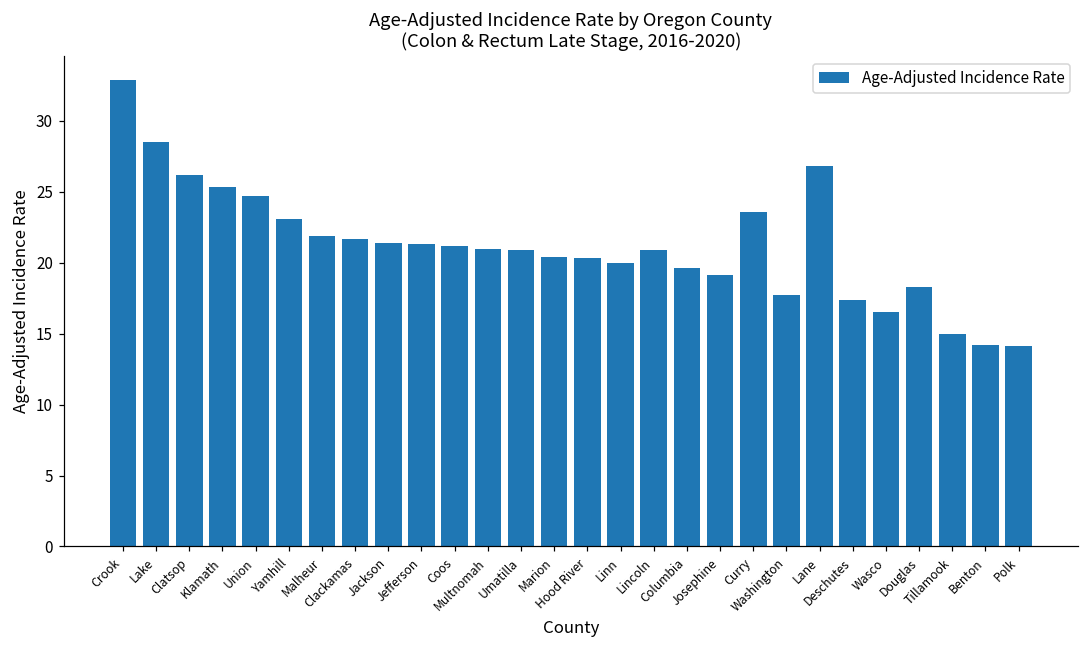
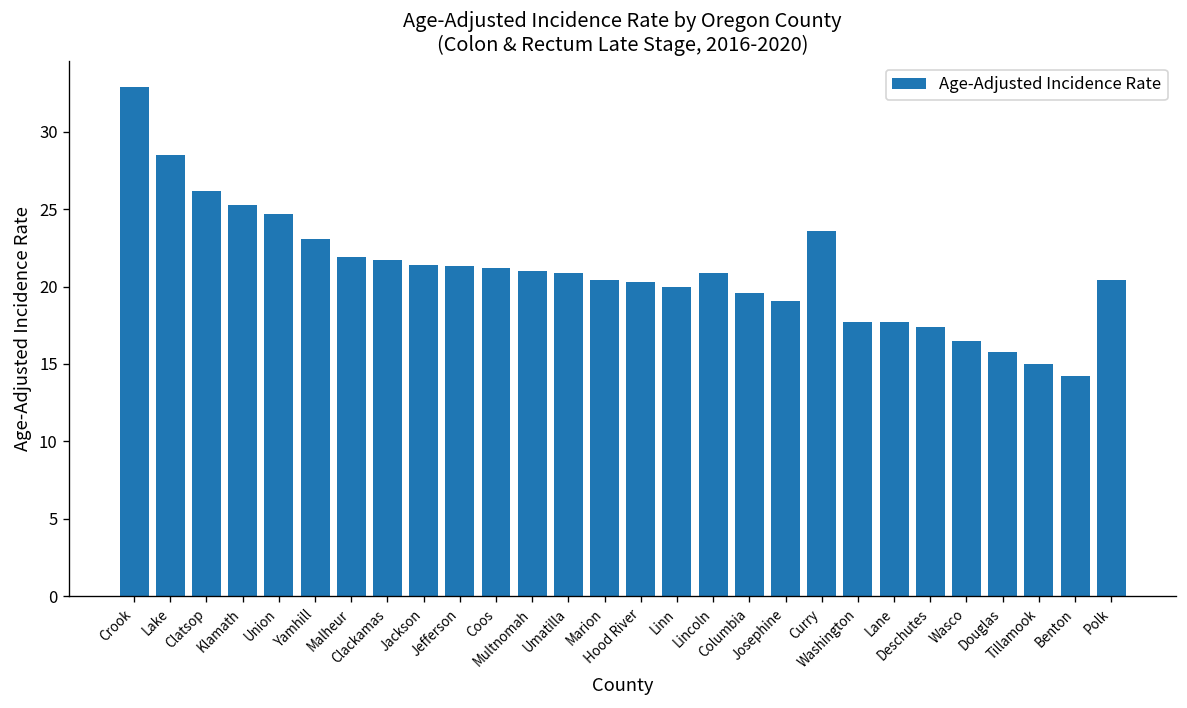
  {
    "Crook": 32.9,
    "Lake": 28.5,
    "Clatsop": 26.2,
    "Klamath": 25.3,
    "Union": 24.7,
    "Yamhill": 23.1,
    "Malheur": 21.9,
    "Clackamas": 21.7,
    "Jackson": 21.4,
    "Jefferson": 21.3,
    "Coos": 21.2,
    "Multnomah": 21.0,
    "Umatilla": 20.9,
    "Marion": 20.4,
    "Hood River": 20.3,
    "Linn": 20.0,
    "Lincoln": 20.9,
    "Columbia": 19.6,
    "Josephine": 19.1,
    "Curry": 23.6,
    "Washington": 17.7,
-   "Lane": 26.8,
+   "Lane": 17.7,
    "Deschutes": 17.4,
    "Wasco": 16.5,
-   "Douglas": 18.3,
+   "Douglas": 15.8,
    "Tillamook": 15.0,
    "Benton": 14.2,
-   "Polk": 14.1
+   "Polk": 20.4
  }
